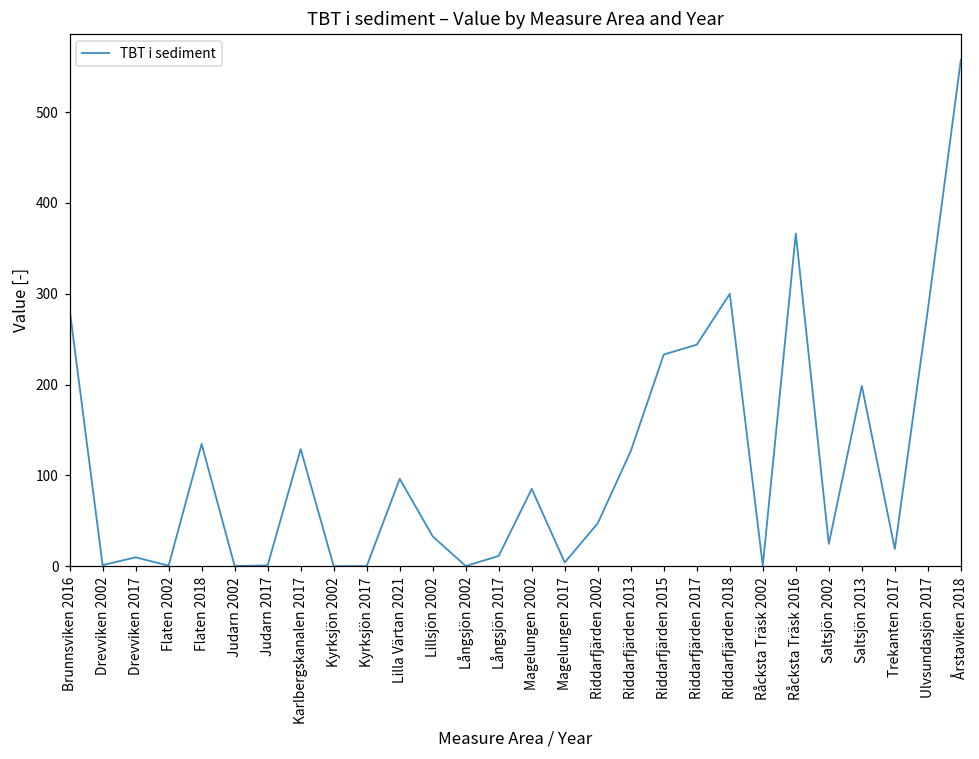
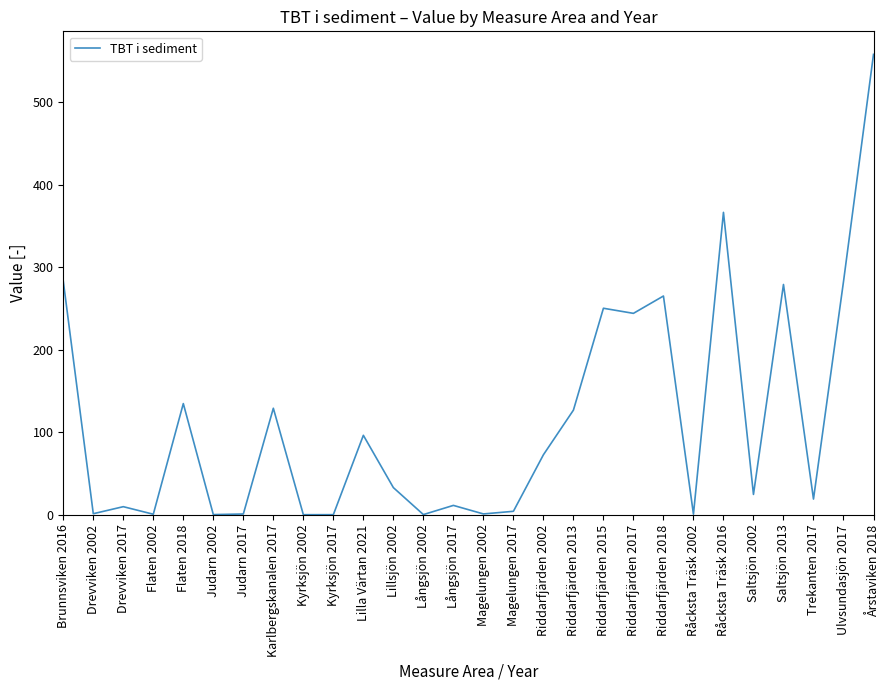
  {
    "Brunnsviken 2016": 280,
    "Drevviken 2002": 0,
    "Drevviken 2017": 10,
    "Flaten 2002": 0,
    "Flaten 2018": 130,
    "Judarn 2002": 0,
    "Judarn 2017": 0,
    "Karlbergskanalen 2017": 130,
    "Kyrksjön 2002": 0,
    "Kyrksjön 2017": 0,
    "Lilla Värtan 2021": 100,
    "Lillsjön 2002": 30,
    "Långsjön 2002": 0,
    "Långsjön 2017": 10,
-   "Magelungen 2002": 90,
+   "Magelungen 2002": 0,
    "Magelungen 2017": 0,
-   "Riddarfjärden 2002": 50,
+   "Riddarfjärden 2002": 70,
    "Riddarfjärden 2013": 130,
-   "Riddarfjärden 2015": 230,
+   "Riddarfjärden 2015": 250,
    "Riddarfjärden 2017": 240,
-   "Riddarfjärden 2018": 300,
+   "Riddarfjärden 2018": 270,
    "Råcksta Träsk 2002": 0,
    "Råcksta Träsk 2016": 370,
    "Saltsjön 2002": 20,
-   "Saltsjön 2013": 200,
+   "Saltsjön 2013": 280,
    "Trekanten 2017": 20,
    "Ulvsundasjön 2017": 280,
    "Årstaviken 2018": 560
  }
